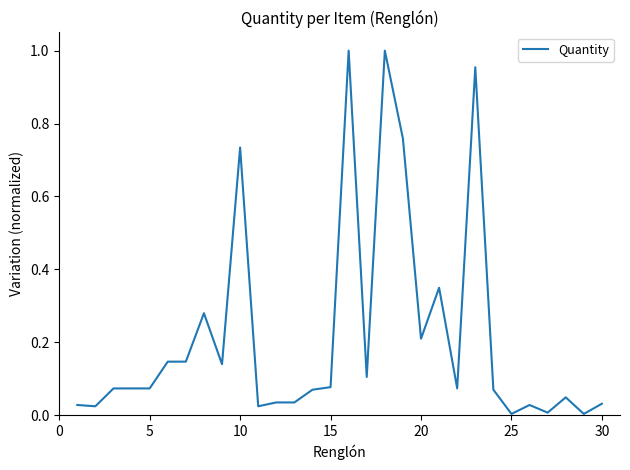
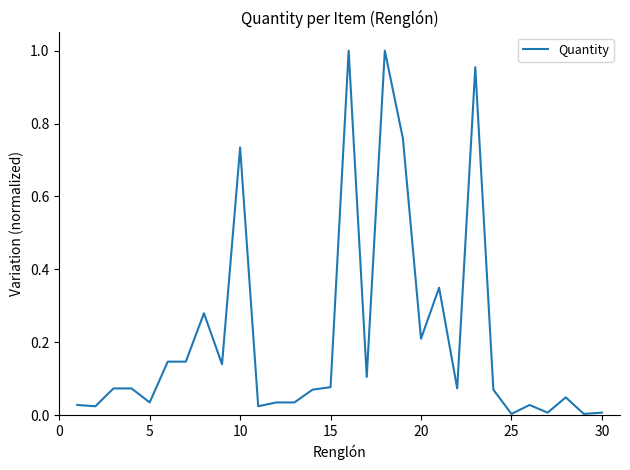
  {
-   "5": 0.07,
+   "5": 0.03,
    "10": 0.73,
    "15": 0.08,
    "20": 0.21,
    "25": 0.00,
-   "30": 0.03
+   "30": 0.01
  }
